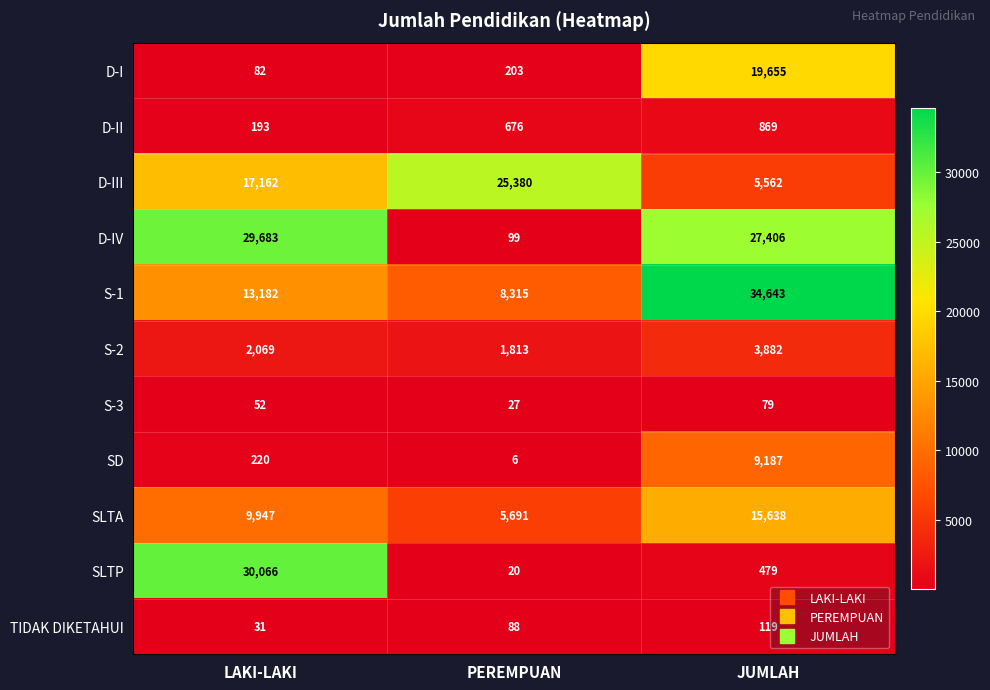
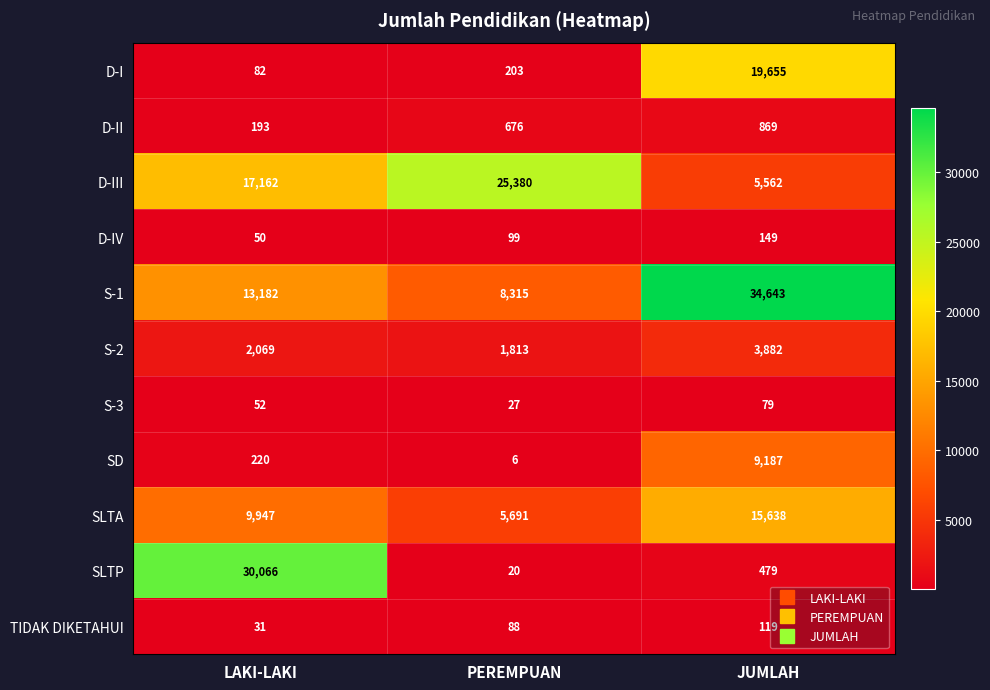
  {
    "D-I": {
      "LAKI-LAKI": "82",
      "PEREMPUAN": "203",
      "JUMLAH": "19,655"
    },
    "D-II": {
      "LAKI-LAKI": "193",
      "PEREMPUAN": "676",
      "JUMLAH": "869"
    },
    "D-III": {
      "LAKI-LAKI": "17,162",
      "PEREMPUAN": "25,380",
      "JUMLAH": "5,562"
    },
    "D-IV": {
-     "LAKI-LAKI": "29,683",
+     "LAKI-LAKI": "50",
      "PEREMPUAN": "99",
-     "JUMLAH": "27,406"
+     "JUMLAH": "149"
    },
    "S-1": {
      "LAKI-LAKI": "13,182",
      "PEREMPUAN": "8,315",
      "JUMLAH": "34,643"
    },
    "S-2": {
      "LAKI-LAKI": "2,069",
      "PEREMPUAN": "1,813",
      "JUMLAH": "3,882"
    },
    "S-3": {
      "LAKI-LAKI": "52",
      "PEREMPUAN": "27",
      "JUMLAH": "79"
    },
    "SD": {
      "LAKI-LAKI": "220",
      "PEREMPUAN": "6",
      "JUMLAH": "9,187"
    },
    "SLTA": {
      "LAKI-LAKI": "9,947",
      "PEREMPUAN": "5,691",
      "JUMLAH": "15,638"
    },
    "SLTP": {
      "LAKI-LAKI": "30,066",
      "PEREMPUAN": "20",
      "JUMLAH": "479"
    },
    "TIDAK DIKETAHUI": {
      "LAKI-LAKI": "31",
      "PEREMPUAN": "88"
    }
  }
